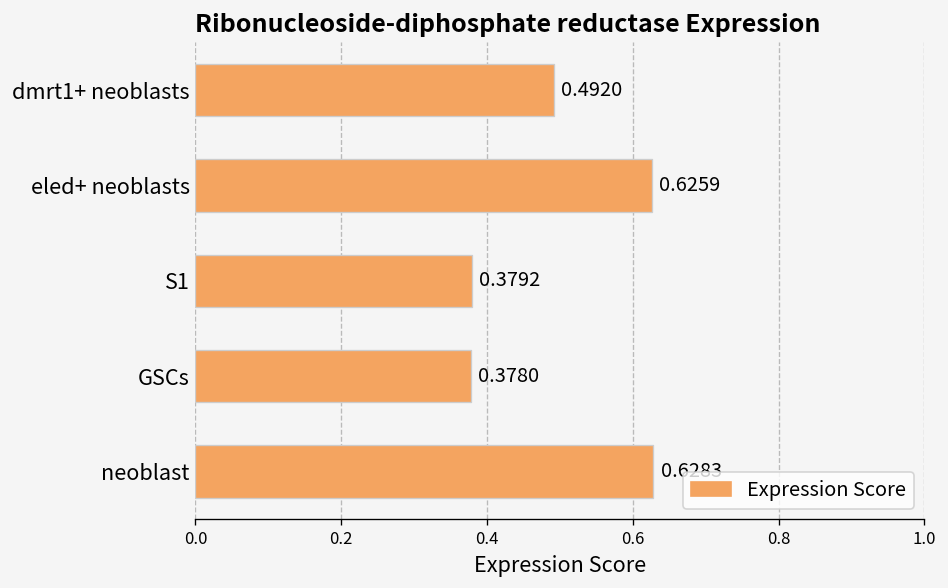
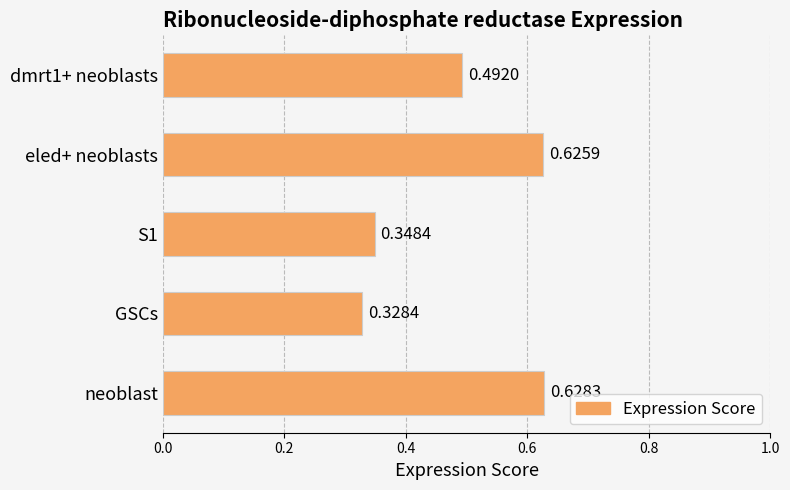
  {
    "dmrt1+ neoblasts": 0.4920,
    "eled+ neoblasts": 0.6259,
-   "S1": 0.3792,
-   "GSCs": 0.3780
+   "S1": 0.3484,
+   "GSCs": 0.3284
  }
